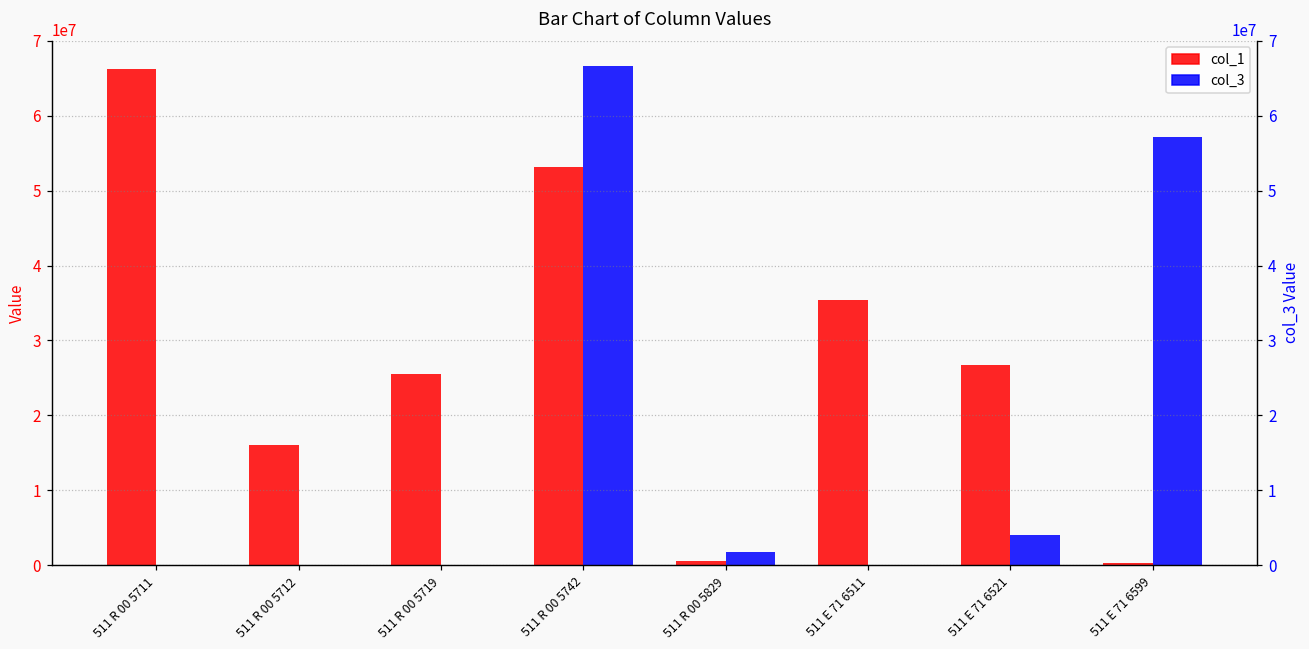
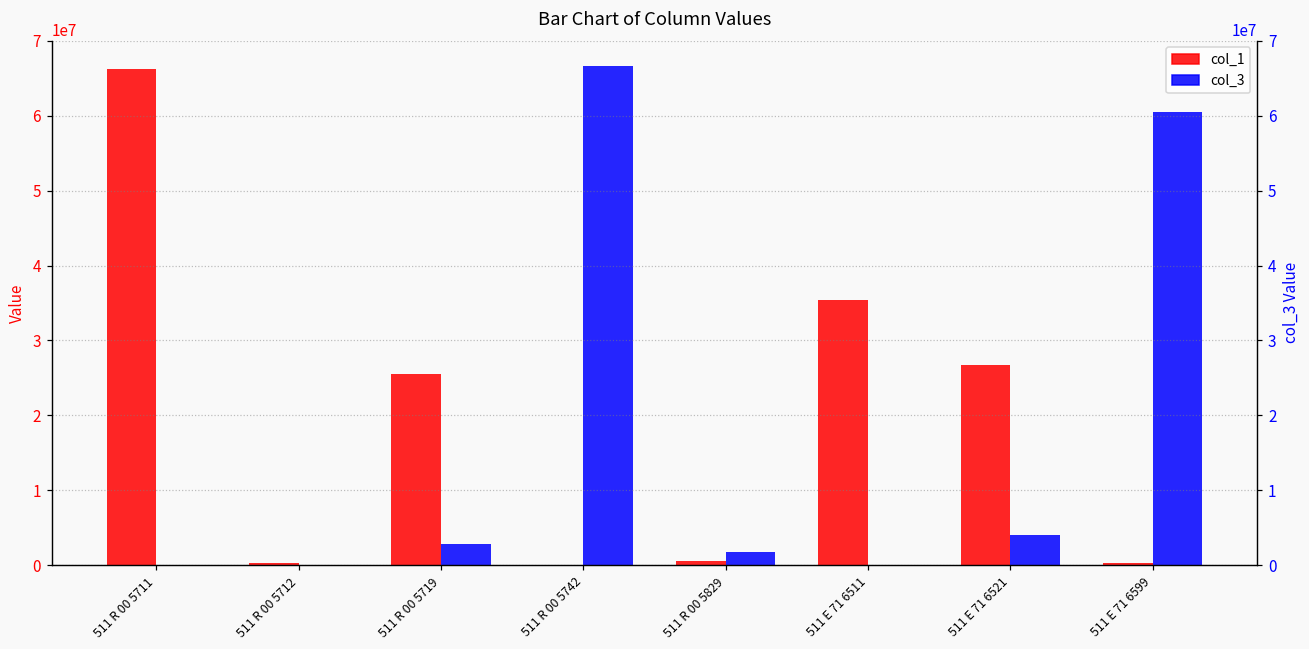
  {
    "col_1": {
      "511 R 00 5711": 66000000,
-     "511 R 00 5712": 16000000,
+     "511 R 00 5712": 0,
      "511 R 00 5719": 25000000,
-     "511 R 00 5742": 53000000,
+     "511 R 00 5742": 0,
      "511 R 00 5829": 1000000,
      "511 E 71 6511": 35000000,
      "511 E 71 6521": 27000000
    },
    "col_3": {
      "511 R 00 5711": 0,
      "511 R 00 5712": 0,
-     "511 R 00 5719": 0,
+     "511 R 00 5719": 3000000,
      "511 R 00 5742": 67000000,
      "511 R 00 5829": 2000000,
      "511 E 71 6511": 0,
      "511 E 71 6521": 4000000,
-     "511 E 71 6599": 57000000
+     "511 E 71 6599": 60000000
    }
  }
